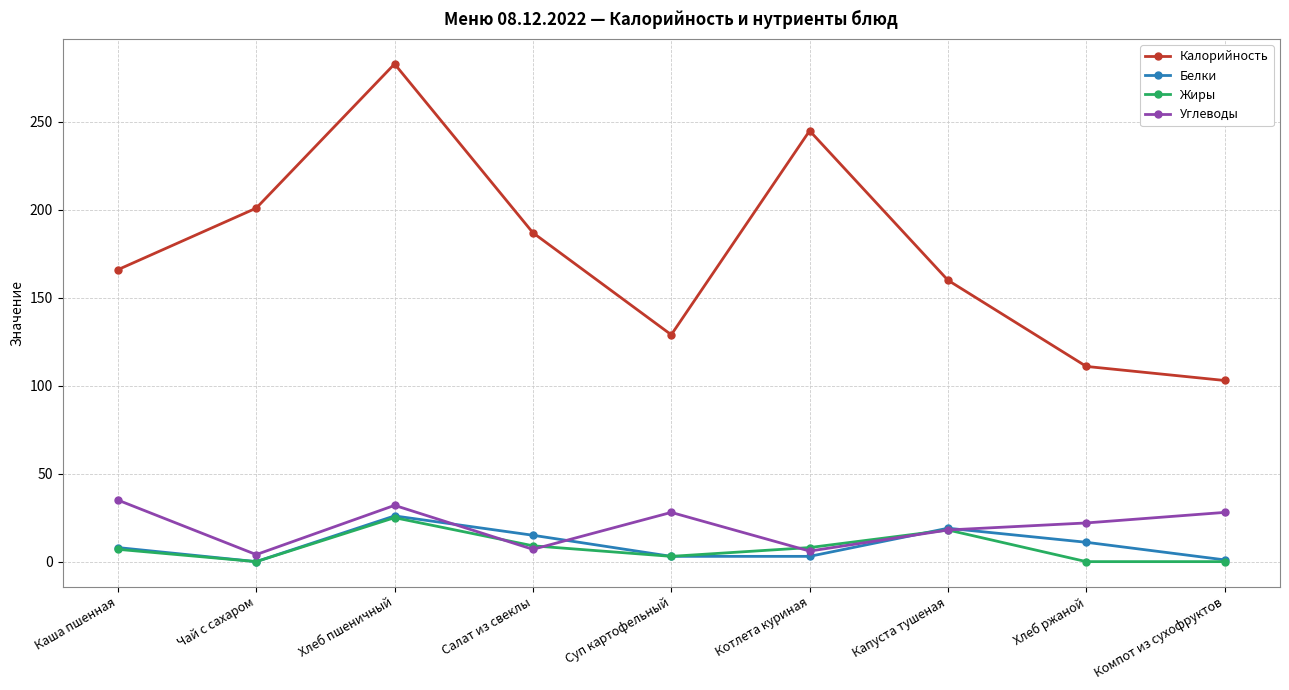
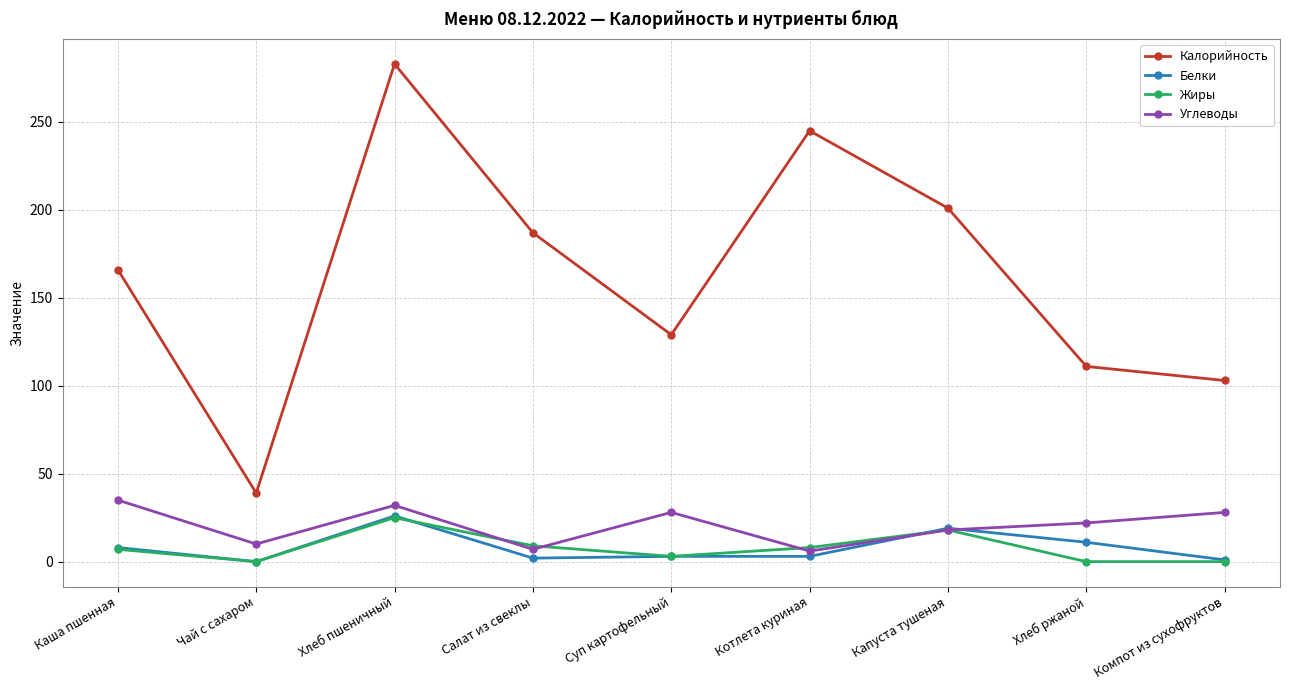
  {
    "Калорийность": {
      "Каша пшенная": 166,
-     "Чай с сахаром": 201,
+     "Чай с сахаром": 39,
      "Хлеб пшеничный": 283,
      "Салат из свеклы": 187,
      "Суп картофельный": 129,
      "Котлета куриная": 245,
-     "Капуста тушеная": 160,
+     "Капуста тушеная": 201,
      "Хлеб ржаной": 111,
      "Компот из сухофруктов": 103
    },
    "Белки": {
-     "Салат из свеклы": 15,
+     "Салат из свеклы": 2,
      "Котлета куриная": 3,
      "Хлеб ржаной": 11
    },
    "Жиры": {
      "Салат из свеклы": 9,
      "Котлета куриная": 8,
      "Хлеб ржаной": 0
    },
    "Углеводы": {
      "Каша пшенная": 35,
-     "Чай с сахаром": 4,
+     "Чай с сахаром": 10,
      "Хлеб пшеничный": 32,
      "Салат из свеклы": 7,
      "Суп картофельный": 28,
      "Котлета куриная": 6,
      "Хлеб ржаной": 22,
      "Компот из сухофруктов": 28
    }
  }
